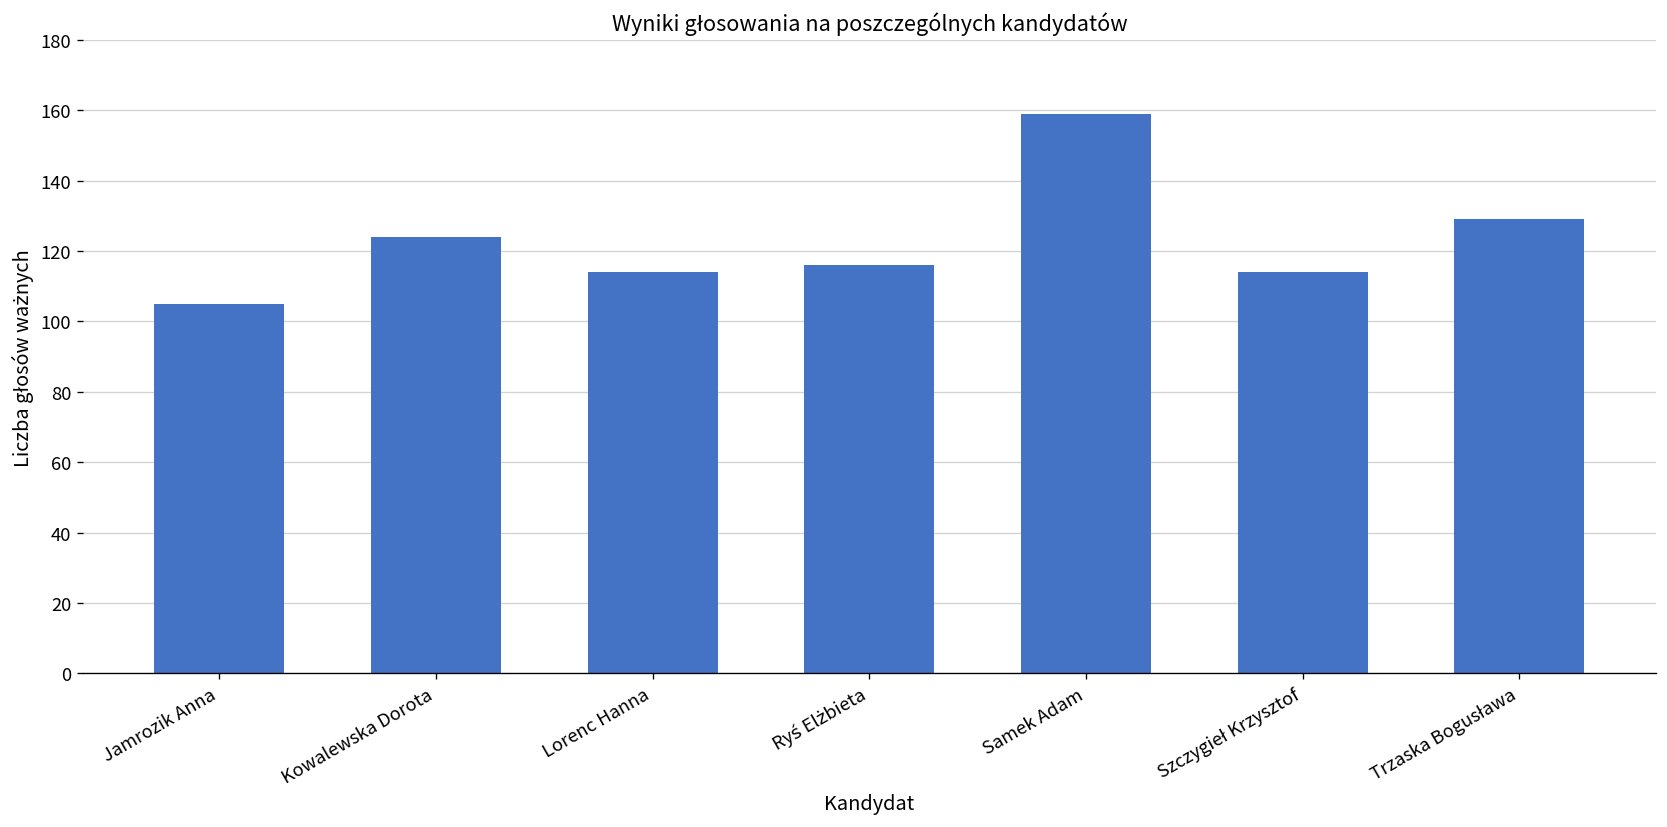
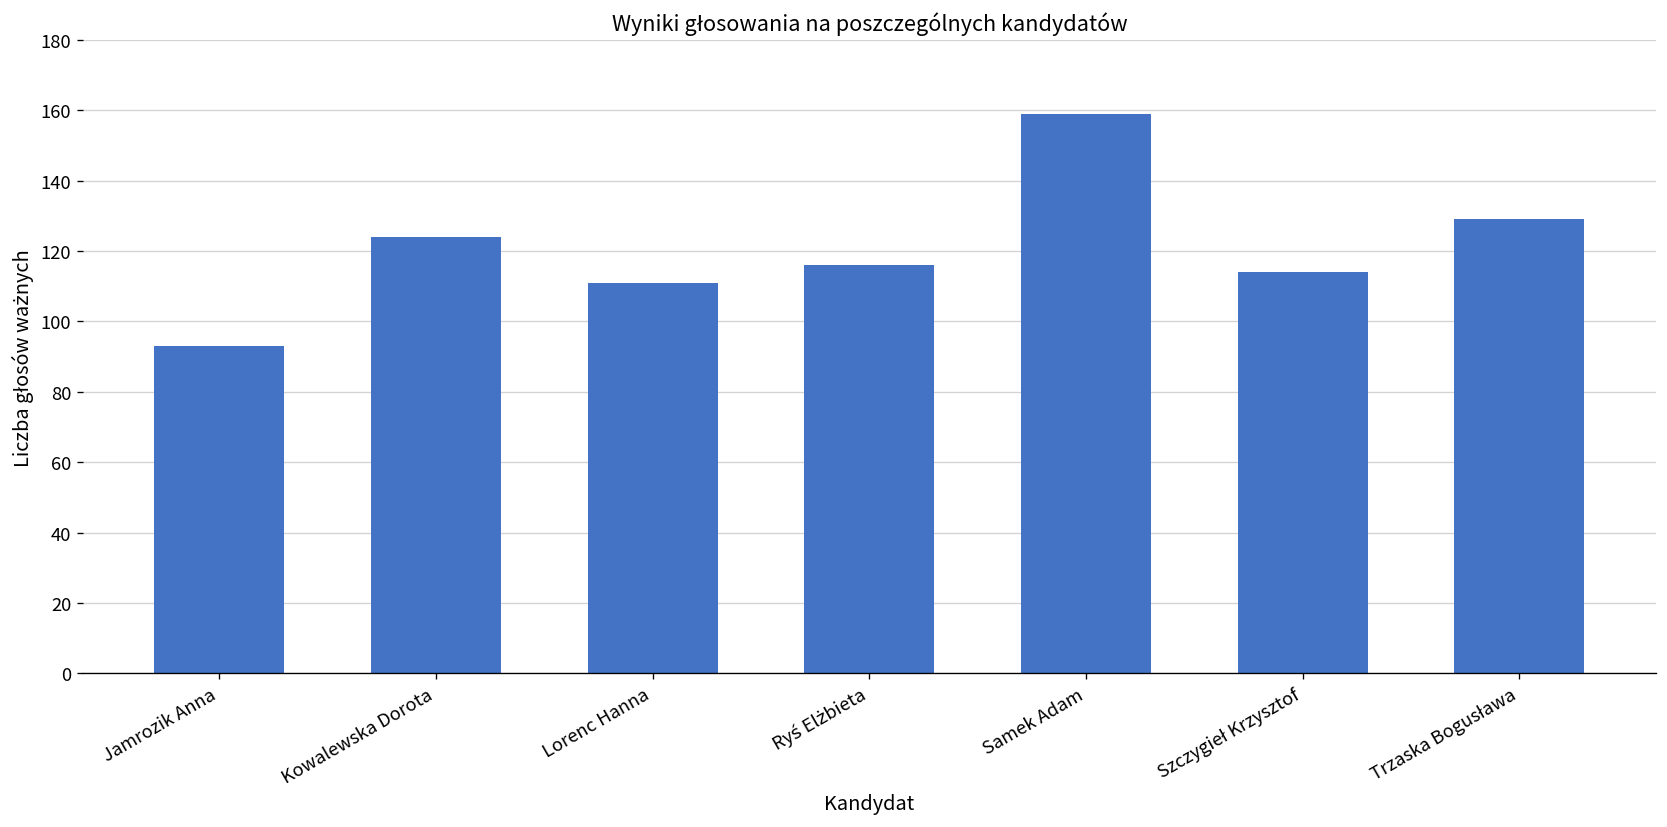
  {
-   "Jamrozik Anna": 105,
+   "Jamrozik Anna": 93,
    "Kowalewska Dorota": 124,
-   "Lorenc Hanna": 114,
+   "Lorenc Hanna": 111,
    "Ryś Elżbieta": 116,
    "Samek Adam": 159,
    "Szczygieł Krzysztof": 114,
    "Trzaska Bogusława": 129
  }
